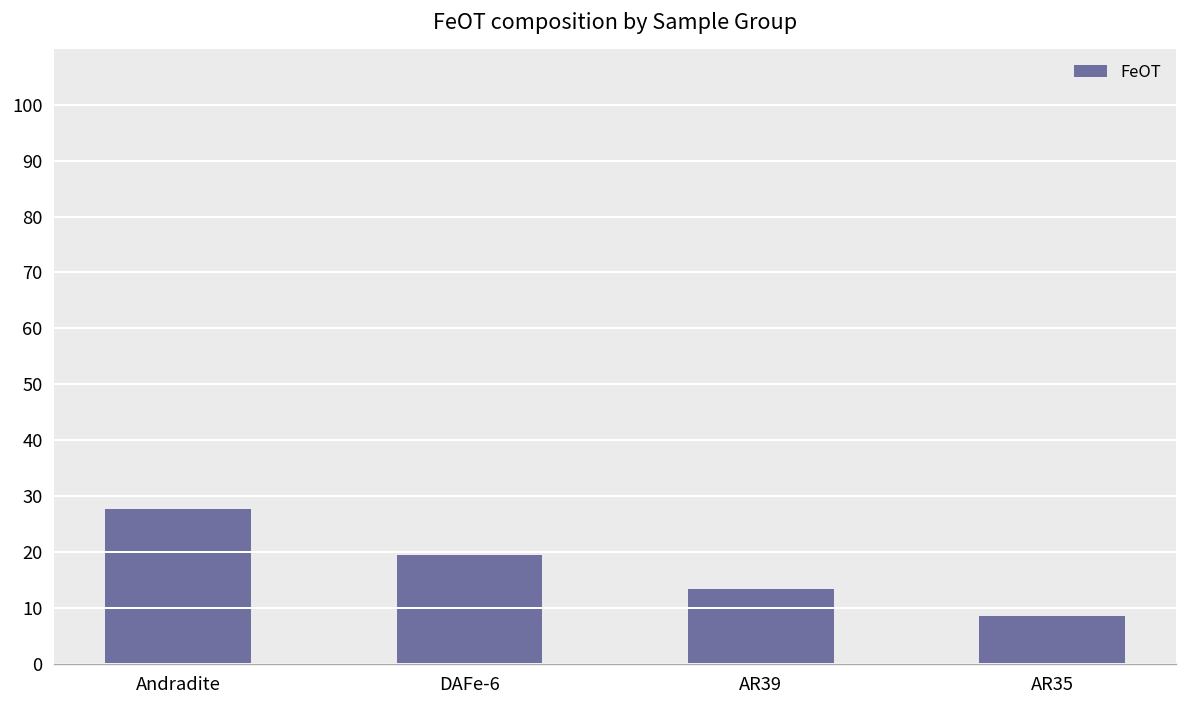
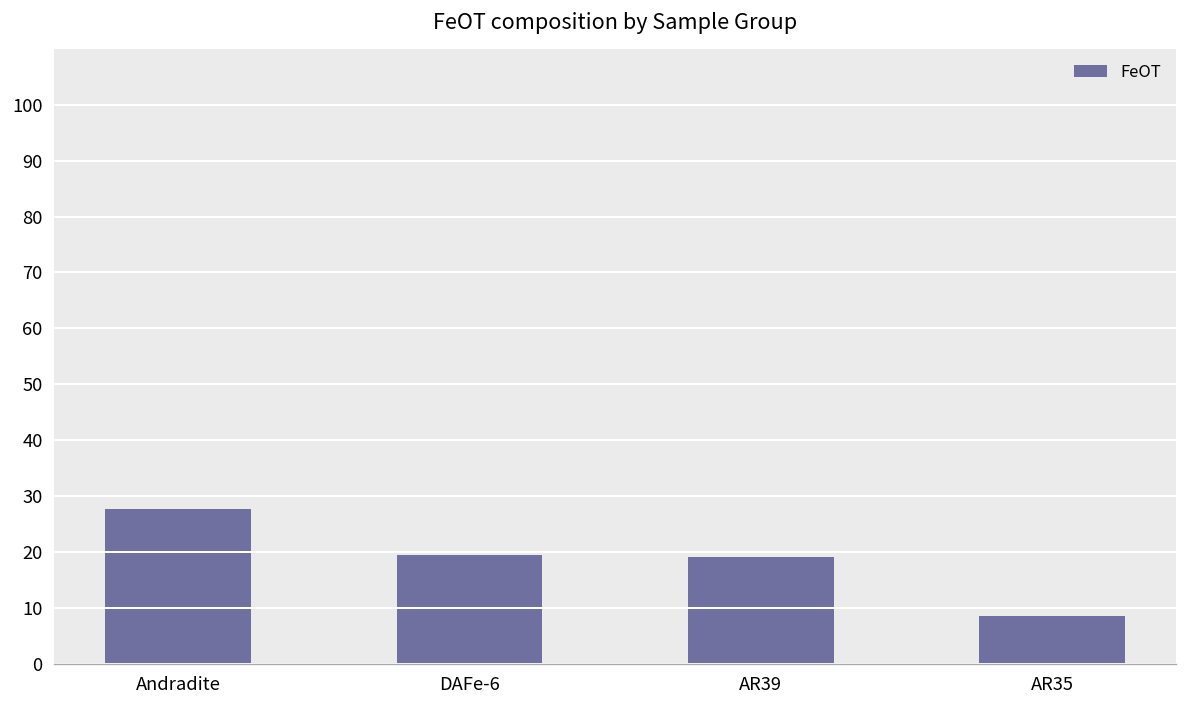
  {
    "Andradite": 28,
    "DAFe-6": 19,
-   "AR39": 13,
+   "AR39": 19,
    "AR35": 9
  }
